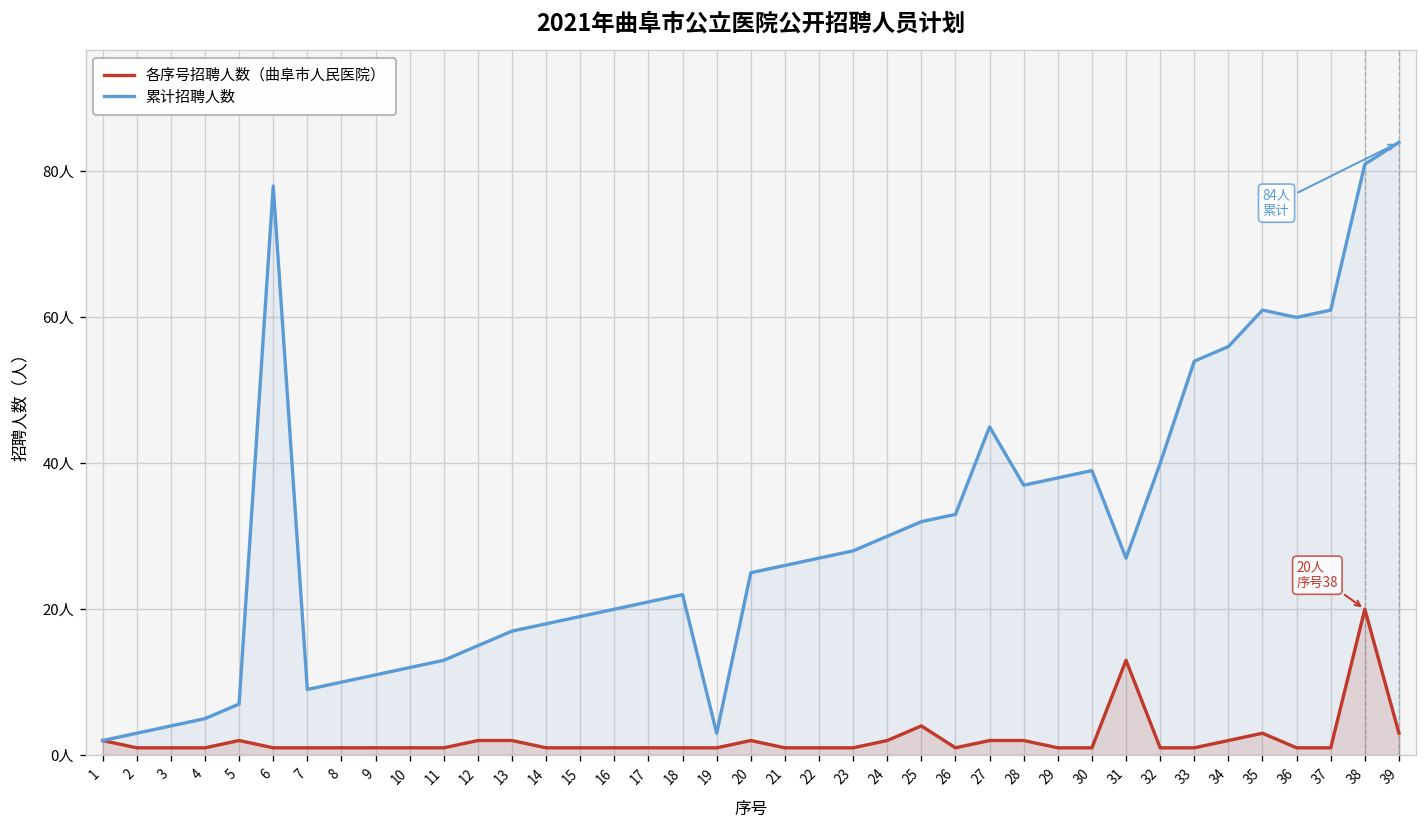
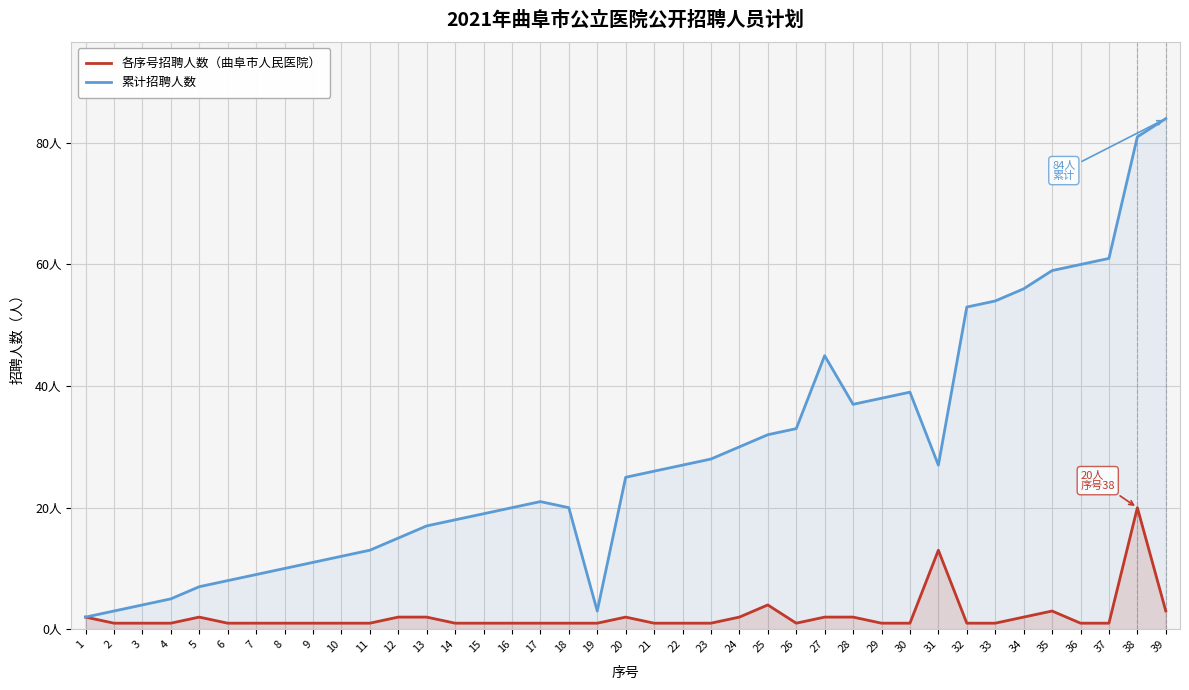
  {
    "各序号招聘人数（曲阜市人民医院）": {
      "2": "1人",
      "3": "1人",
      "4": "1人",
      "5": "2人",
      "6": "1人",
      "7": "1人",
      "8": "1人",
      "9": "1人",
      "10": "1人",
      "11": "1人",
      "12": "2人",
      "13": "2人",
      "14": "1人",
      "15": "1人",
      "16": "1人",
      "17": "1人",
      "18": "1人",
      "19": "1人",
      "20": "2人",
      "21": "1人",
      "22": "1人",
      "23": "1人",
      "24": "2人",
      "25": "4人",
      "26": "1人",
      "27": "2人",
      "28": "2人",
      "29": "1人",
      "30": "1人",
      "31": "13人",
      "32": "1人",
      "33": "1人",
      "34": "2人",
      "35": "3人",
      "36": "1人",
      "37": "1人",
      "39": "3人"
    },
    "累计招聘人数": {
      "2": "3人",
      "3": "4人",
      "4": "5人",
      "5": "7人",
-     "6": "78人",
+     "6": "8人",
      "7": "9人",
      "8": "10人",
      "9": "11人",
      "10": "12人",
      "11": "13人",
      "12": "15人",
      "13": "17人",
      "14": "18人",
      "15": "19人",
      "16": "20人",
      "17": "21人",
-     "18": "22人",
+     "18": "20人",
      "19": "3人",
      "20": "25人",
      "21": "26人",
      "22": "27人",
      "23": "28人",
      "24": "30人",
      "25": "32人",
      "26": "33人",
      "27": "45人",
      "28": "37人",
      "29": "38人",
      "30": "39人",
      "31": "27人",
-     "32": "40人",
+     "32": "53人",
      "33": "54人",
      "34": "56人",
-     "35": "61人",
+     "35": "59人",
      "36": "60人",
      "37": "61人",
      "39": "84人"
    }
  }
